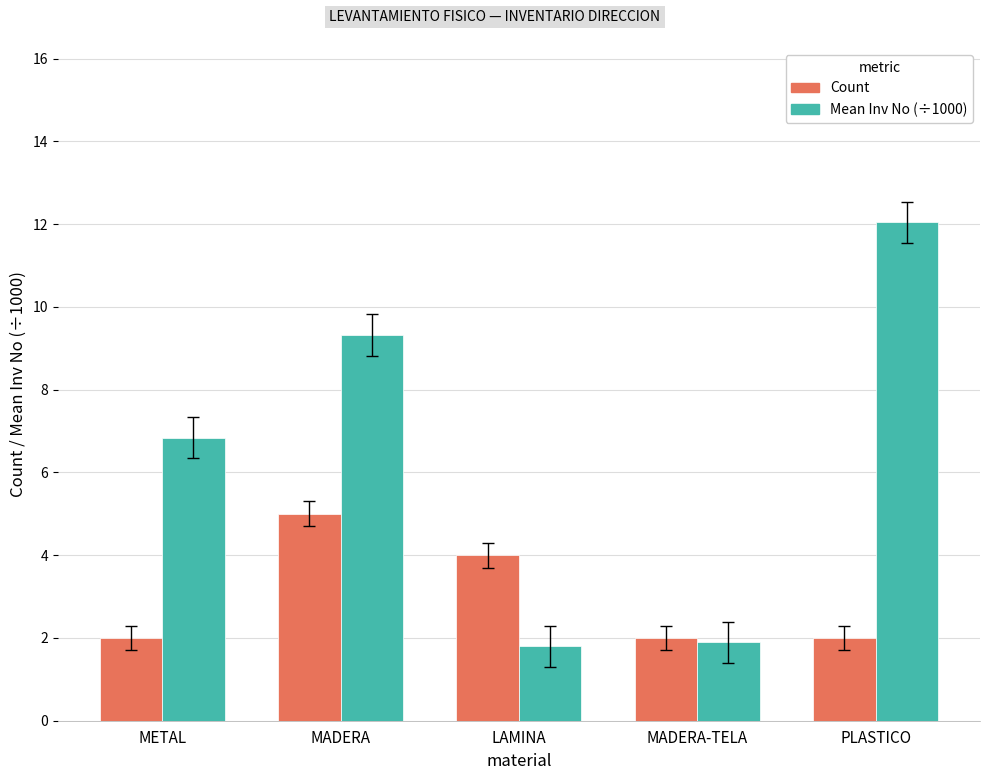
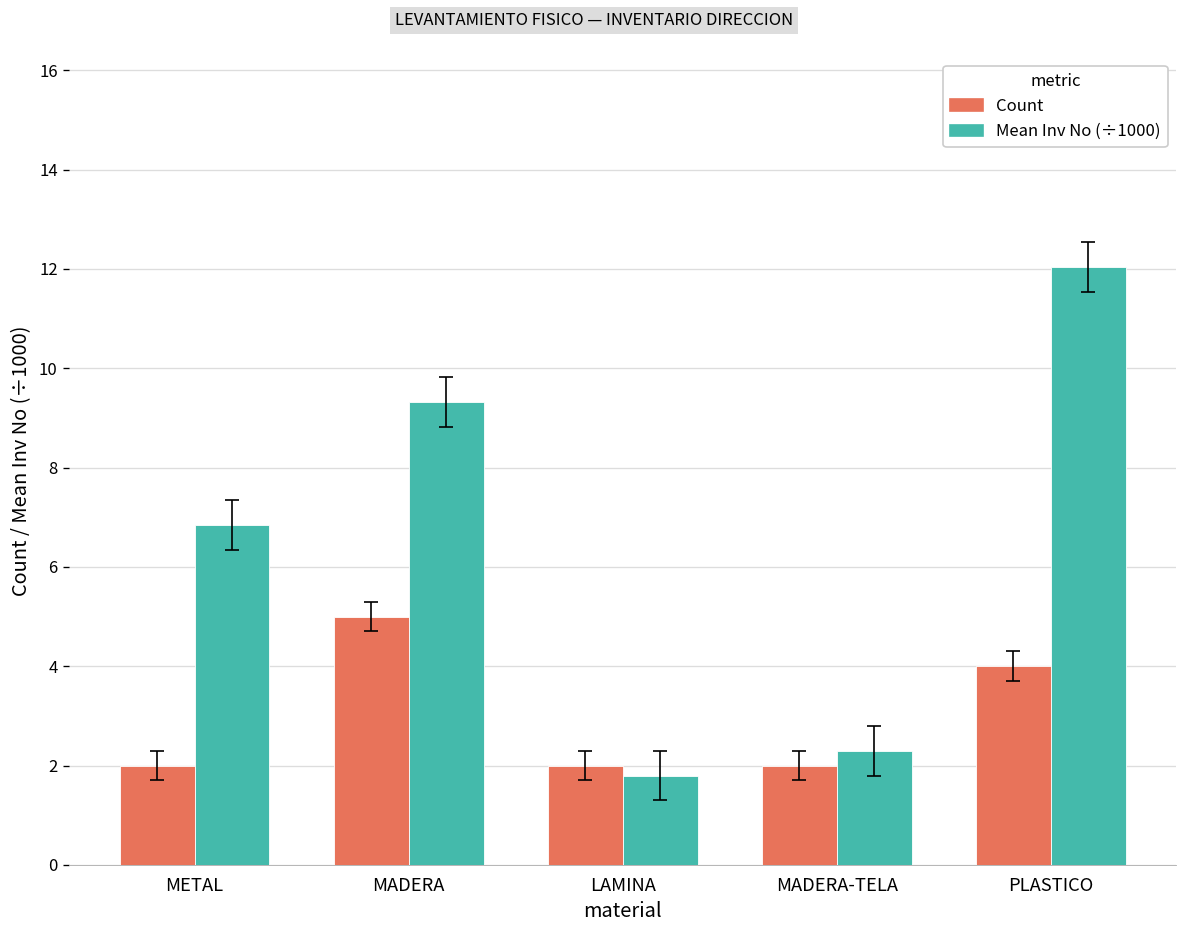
  {
    "Count": {
      "METAL": 2,
      "MADERA": 5,
-     "LAMINA": 4,
+     "LAMINA": 2,
      "MADERA-TELA": 2,
-     "PLASTICO": 2
+     "PLASTICO": 4
    },
    "Mean Inv No (÷1000)": {
      "METAL": 6.8,
      "MADERA": 9.3,
      "LAMINA": 1.8,
-     "MADERA-TELA": 1.9,
+     "MADERA-TELA": 2.3,
      "PLASTICO": 12.0
    }
  }
